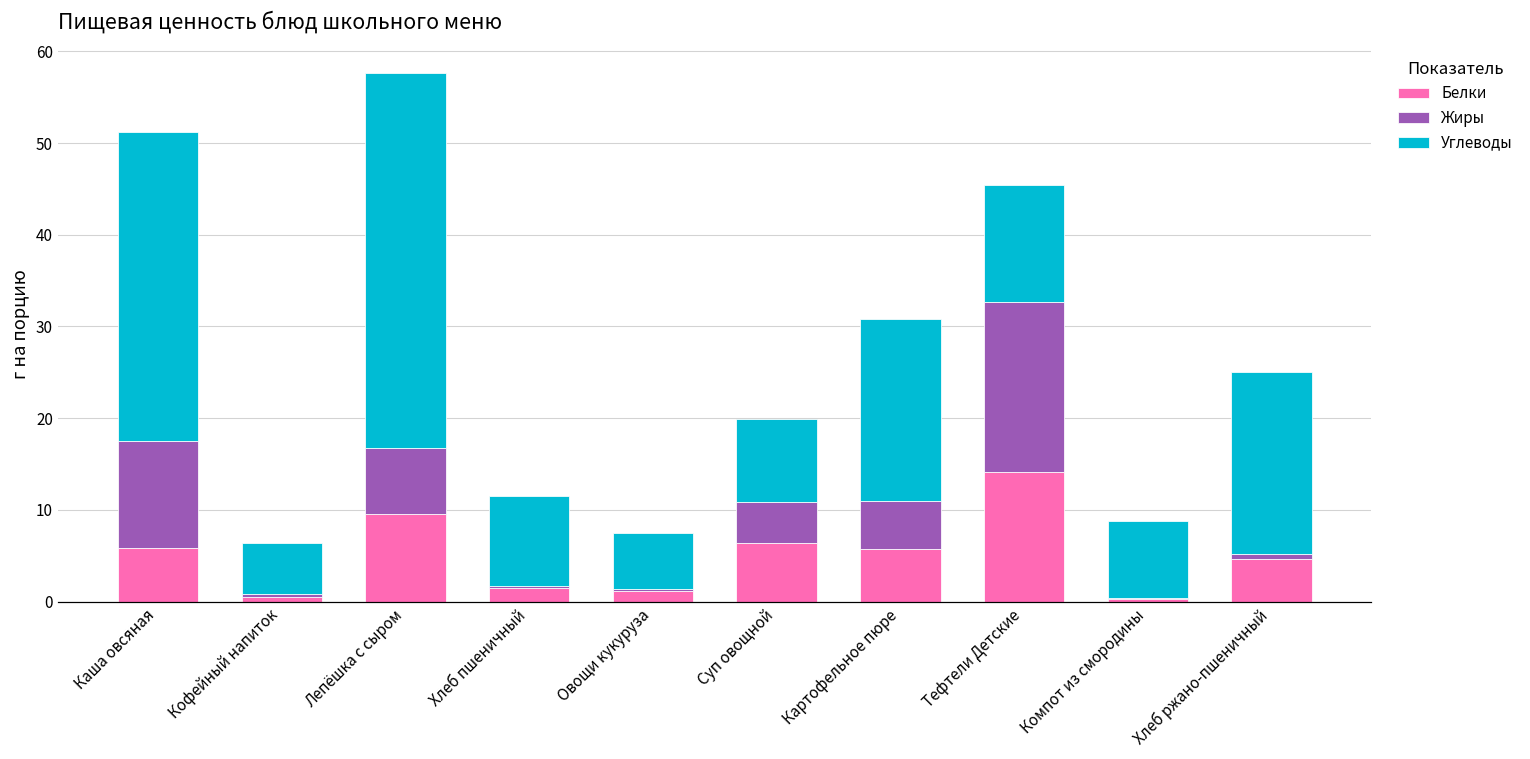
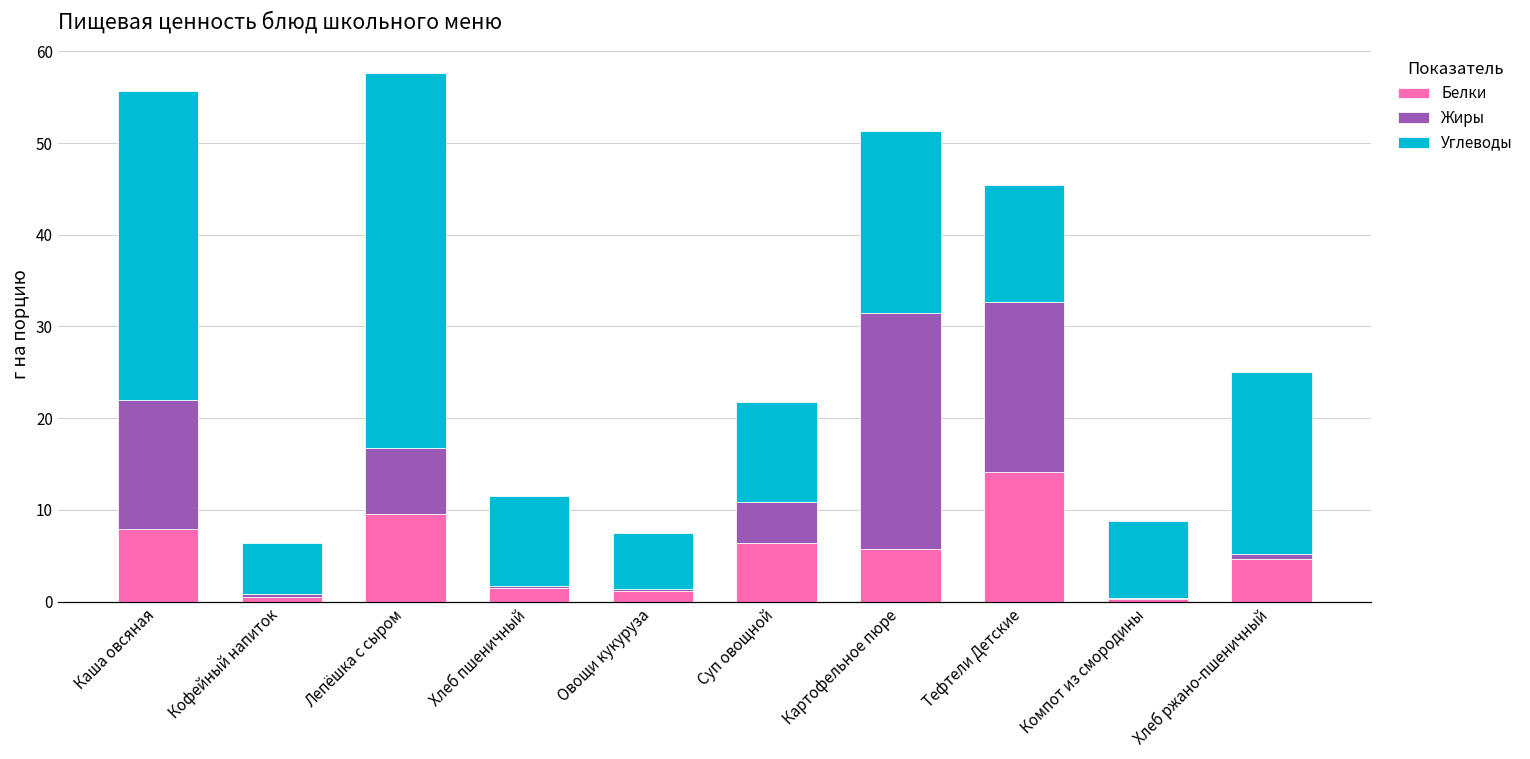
  {
    "Белки": {
-     "Каша овсяная": 6,
+     "Каша овсяная": 8,
      "Кофейный напиток": 1,
      "Лепёшка с сыром": 10,
      "Хлеб пшеничный": 2,
      "Овощи кукуруза": 1,
      "Суп овощной": 6,
      "Картофельное пюре": 6,
      "Тефтели Детские": 14,
      "Компот из смородины": 0,
      "Хлеб ржано-пшеничный": 5
    },
    "Жиры": {
-     "Каша овсяная": 12,
+     "Каша овсяная": 14,
      "Кофейный напиток": 0,
      "Лепёшка с сыром": 7,
      "Суп овощной": 5,
-     "Картофельное пюре": 5,
+     "Картофельное пюре": 26,
      "Тефтели Детские": 19,
      "Хлеб ржано-пшеничный": 1
    },
    "Углеводы": {
      "Каша овсяная": 34,
      "Кофейный напиток": 6,
      "Лепёшка с сыром": 41,
      "Хлеб пшеничный": 10,
      "Овощи кукуруза": 6,
-     "Суп овощной": 9,
+     "Суп овощной": 11,
      "Картофельное пюре": 20,
      "Тефтели Детские": 13,
      "Компот из смородины": 8,
      "Хлеб ржано-пшеничный": 20
    }
  }
